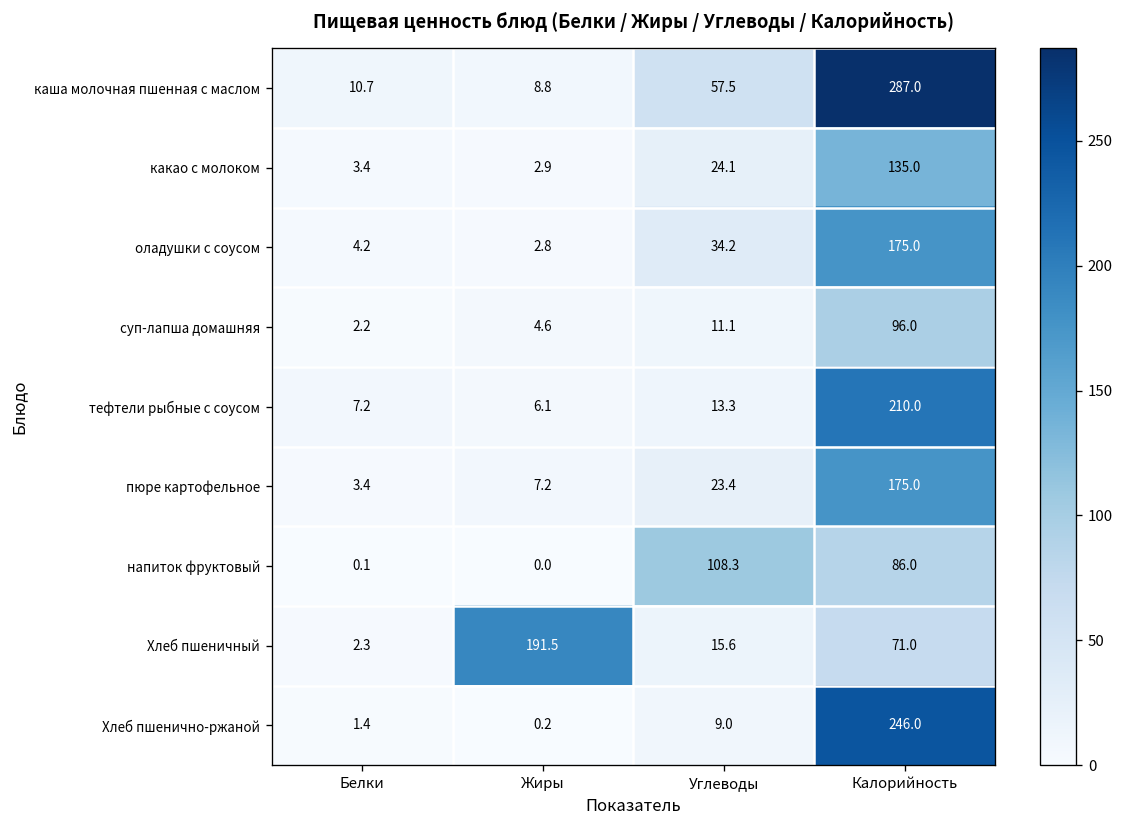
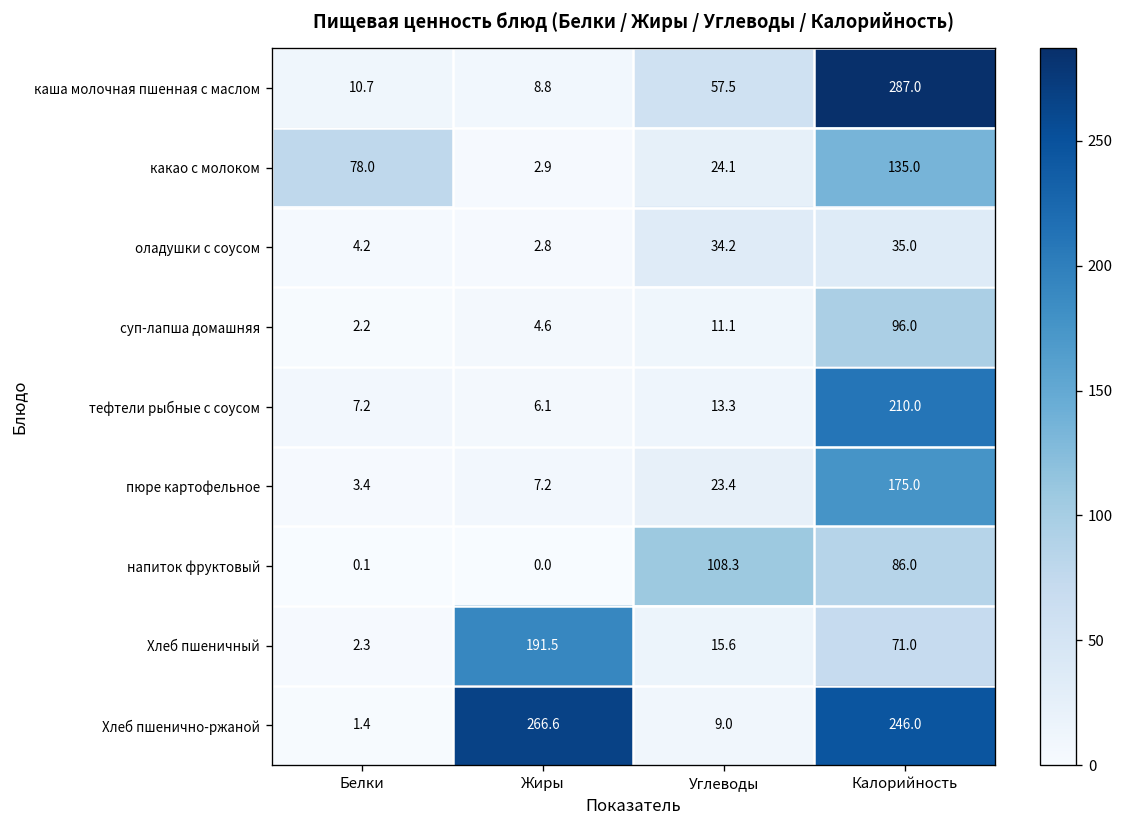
  {
    "каша молочная пшенная с маслом": {
      "Белки": 10.7,
      "Жиры": 8.8,
      "Углеводы": 57.5,
      "Калорийность": 287.0
    },
    "какао с молоком": {
-     "Белки": 3.4,
+     "Белки": 78.0,
      "Жиры": 2.9,
      "Углеводы": 24.1,
      "Калорийность": 135.0
    },
    "оладушки с соусом": {
      "Белки": 4.2,
      "Жиры": 2.8,
      "Углеводы": 34.2,
-     "Калорийность": 175.0
+     "Калорийность": 35.0
    },
    "суп-лапша домашняя": {
      "Белки": 2.2,
      "Жиры": 4.6,
      "Углеводы": 11.1,
      "Калорийность": 96.0
    },
    "тефтели рыбные с соусом": {
      "Белки": 7.2,
      "Жиры": 6.1,
      "Углеводы": 13.3,
      "Калорийность": 210.0
    },
    "пюре картофельное": {
      "Белки": 3.4,
      "Жиры": 7.2,
      "Углеводы": 23.4,
      "Калорийность": 175.0
    },
    "напиток фруктовый": {
      "Белки": 0.1,
      "Жиры": 0.0,
      "Углеводы": 108.3,
      "Калорийность": 86.0
    },
    "Хлеб пшеничный": {
      "Белки": 2.3,
      "Жиры": 191.5,
      "Углеводы": 15.6,
      "Калорийность": 71.0
    },
    "Хлеб пшенично-ржаной": {
      "Белки": 1.4,
-     "Жиры": 0.2,
+     "Жиры": 266.6,
      "Углеводы": 9.0,
      "Калорийность": 246.0
    }
  }
